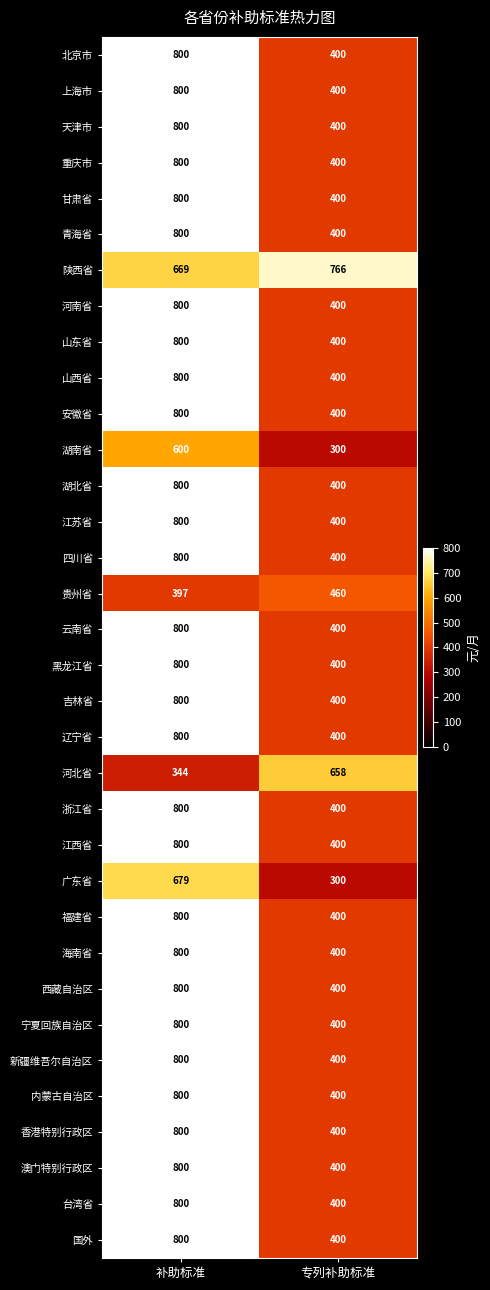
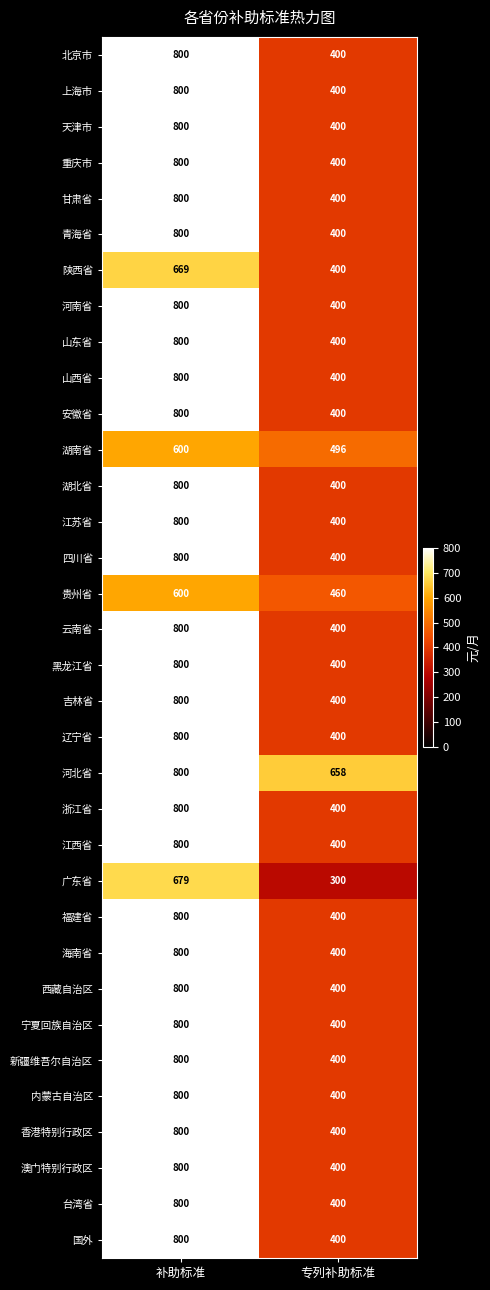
  {
    "北京市": {
      "补助标准": 800,
      "专列补助标准": 400
    },
    "上海市": {
      "补助标准": 800,
      "专列补助标准": 400
    },
    "天津市": {
      "补助标准": 800,
      "专列补助标准": 400
    },
    "重庆市": {
      "补助标准": 800,
      "专列补助标准": 400
    },
    "甘肃省": {
      "补助标准": 800,
      "专列补助标准": 400
    },
    "青海省": {
      "补助标准": 800,
      "专列补助标准": 400
    },
    "陕西省": {
      "补助标准": 669,
-     "专列补助标准": 766
+     "专列补助标准": 400
    },
    "河南省": {
      "补助标准": 800,
      "专列补助标准": 400
    },
    "山东省": {
      "补助标准": 800,
      "专列补助标准": 400
    },
    "山西省": {
      "补助标准": 800,
      "专列补助标准": 400
    },
    "安徽省": {
      "补助标准": 800,
      "专列补助标准": 400
    },
    "湖南省": {
      "补助标准": 600,
-     "专列补助标准": 300
+     "专列补助标准": 496
    },
    "湖北省": {
      "补助标准": 800,
      "专列补助标准": 400
    },
    "江苏省": {
      "补助标准": 800,
      "专列补助标准": 400
    },
    "四川省": {
      "补助标准": 800,
      "专列补助标准": 400
    },
    "贵州省": {
-     "补助标准": 397,
+     "补助标准": 600,
      "专列补助标准": 460
    },
    "云南省": {
      "补助标准": 800,
      "专列补助标准": 400
    },
    "黑龙江省": {
      "补助标准": 800,
      "专列补助标准": 400
    },
    "吉林省": {
      "补助标准": 800,
      "专列补助标准": 400
    },
    "辽宁省": {
      "补助标准": 800,
      "专列补助标准": 400
    },
    "河北省": {
-     "补助标准": 344,
+     "补助标准": 800,
      "专列补助标准": 658
    },
    "浙江省": {
      "补助标准": 800,
      "专列补助标准": 400
    },
    "江西省": {
      "补助标准": 800,
      "专列补助标准": 400
    },
    "广东省": {
      "补助标准": 679,
      "专列补助标准": 300
    },
    "福建省": {
      "补助标准": 800,
      "专列补助标准": 400
    },
    "海南省": {
      "补助标准": 800,
      "专列补助标准": 400
    },
    "西藏自治区": {
      "补助标准": 800,
      "专列补助标准": 400
    },
    "宁夏回族自治区": {
      "补助标准": 800,
      "专列补助标准": 400
    },
    "新疆维吾尔自治区": {
      "补助标准": 800,
      "专列补助标准": 400
    },
    "内蒙古自治区": {
      "补助标准": 800,
      "专列补助标准": 400
    },
    "香港特别行政区": {
      "补助标准": 800,
      "专列补助标准": 400
    },
    "澳门特别行政区": {
      "补助标准": 800,
      "专列补助标准": 400
    },
    "台湾省": {
      "补助标准": 800,
      "专列补助标准": 400
    },
    "国外": {
      "补助标准": 800,
      "专列补助标准": 400
    }
  }
